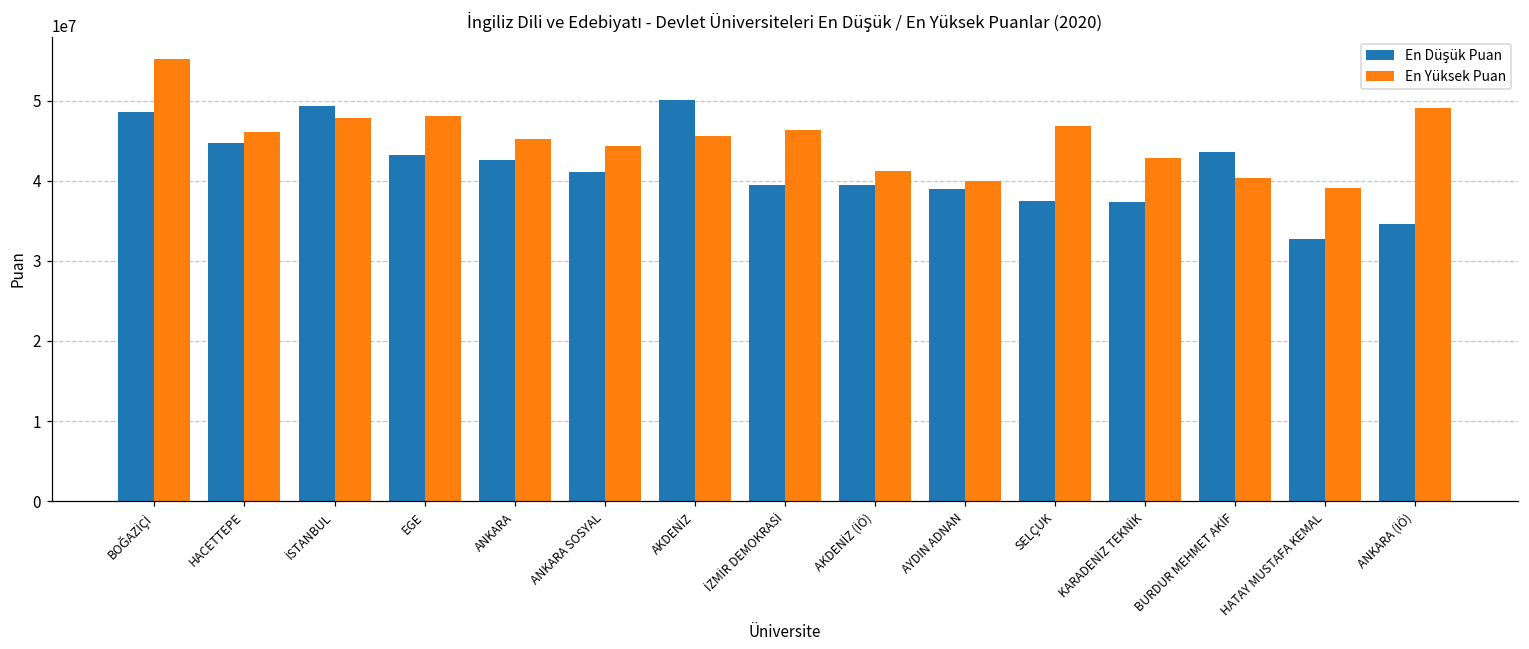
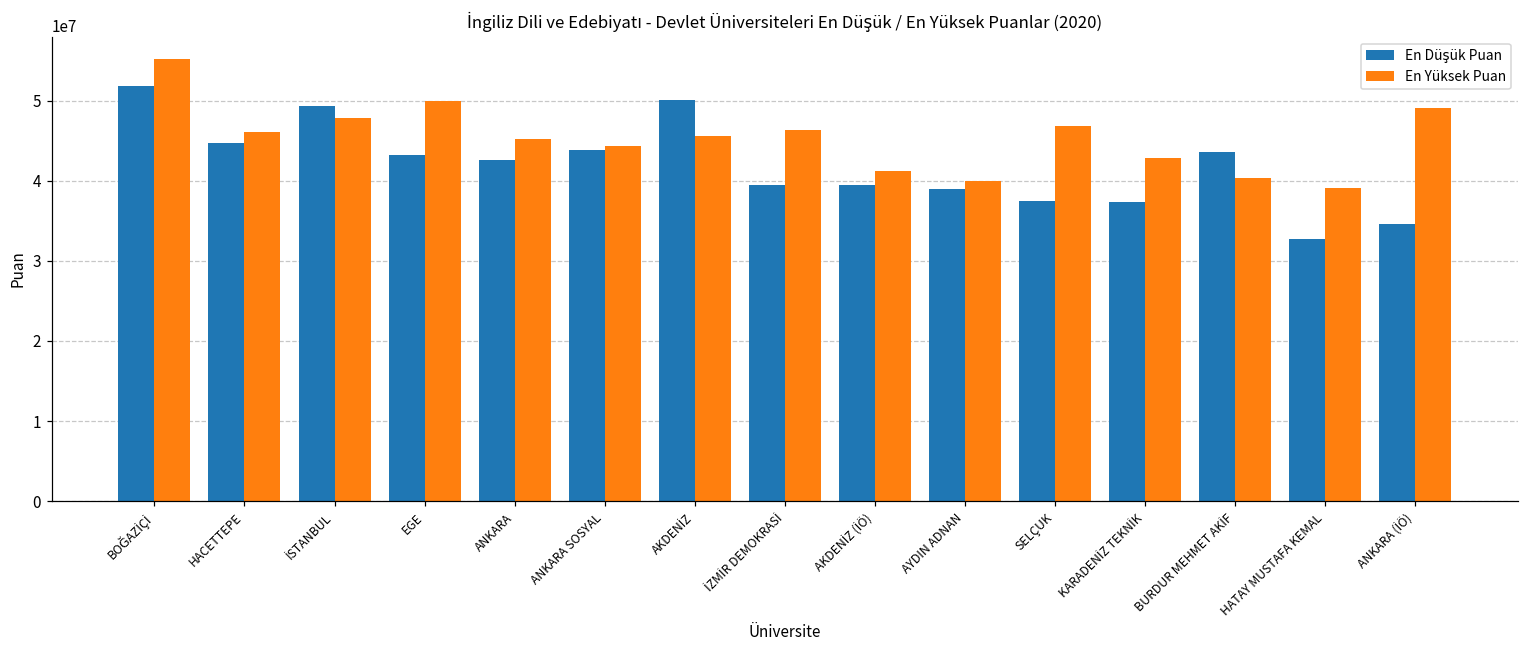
  {
    "En Düşük Puan": {
-     "BOĞAZİÇİ": 49000000,
+     "BOĞAZİÇİ": 52000000,
      "HACETTEPE": 45000000,
      "İSTANBUL": 49000000,
      "EGE": 43000000,
      "ANKARA": 43000000,
-     "ANKARA SOSYAL": 41000000,
+     "ANKARA SOSYAL": 44000000,
      "AKDENİZ": 50000000,
      "İZMİR DEMOKRASİ": 39000000,
      "AKDENİZ (İÖ)": 39000000,
      "AYDIN ADNAN": 39000000,
      "SELÇUK": 37000000,
      "KARADENİZ TEKNİK": 37000000,
      "BURDUR MEHMET AKİF": 44000000,
      "HATAY MUSTAFA KEMAL": 33000000,
      "ANKARA (İÖ)": 35000000
    },
    "En Yüksek Puan": {
      "BOĞAZİÇİ": 55000000,
      "HACETTEPE": 46000000,
      "İSTANBUL": 48000000,
-     "EGE": 48000000,
+     "EGE": 50000000,
      "ANKARA": 45000000,
      "ANKARA SOSYAL": 44000000,
      "AKDENİZ": 46000000,
      "İZMİR DEMOKRASİ": 46000000,
      "AKDENİZ (İÖ)": 41000000,
      "AYDIN ADNAN": 40000000,
      "SELÇUK": 47000000,
      "KARADENİZ TEKNİK": 43000000,
      "BURDUR MEHMET AKİF": 40000000,
      "HATAY MUSTAFA KEMAL": 39000000,
      "ANKARA (İÖ)": 49000000
    }
  }
